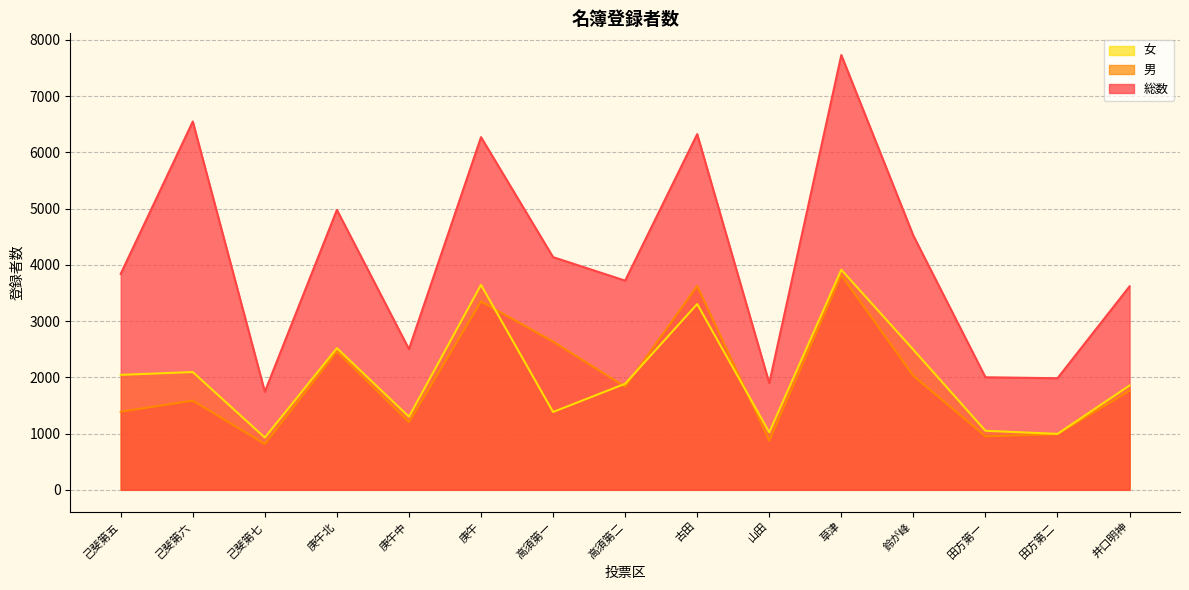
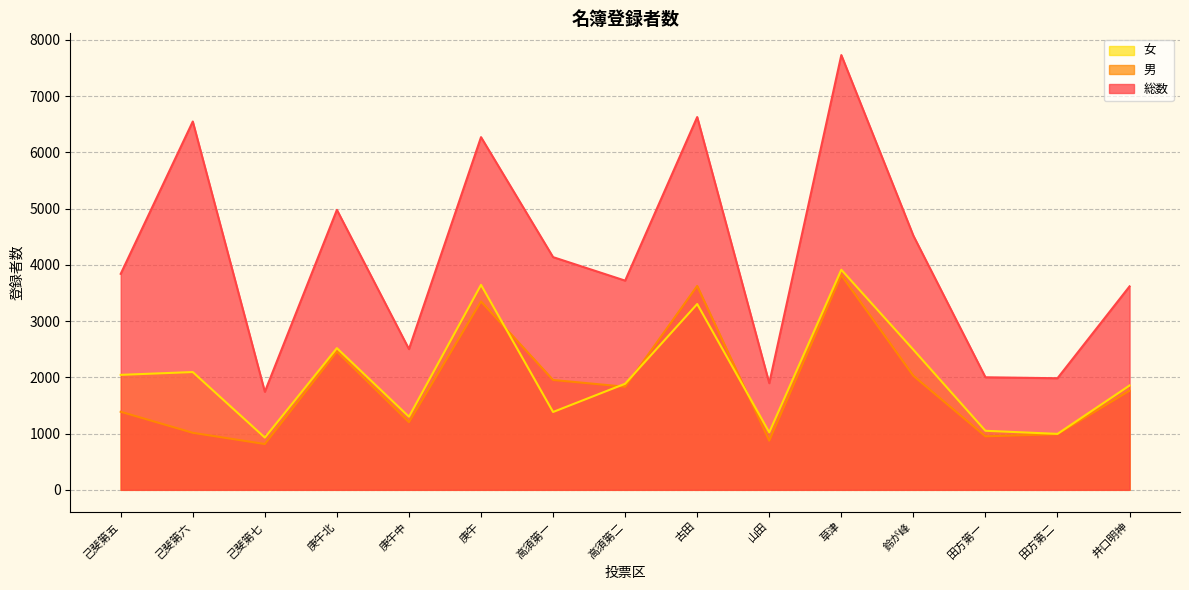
  {
    "女": {
      "己斐第五": 2000,
      "己斐第六": 2100,
      "己斐第七": 900,
      "庚午北": 2500,
      "庚午中": 1300,
      "庚午": 3600,
      "高須第一": 1400,
      "高須第二": 1900,
      "古田": 3300,
      "山田": 1000,
      "草津": 3900,
      "鈴が峰": 2500,
      "田方第一": 1100,
      "井口明神": 1900
    },
    "男": {
      "己斐第五": 1400,
-     "己斐第六": 1600,
+     "己斐第六": 1000,
      "己斐第七": 800,
      "庚午北": 2500,
      "庚午中": 1200,
      "庚午": 3300,
-     "高須第一": 2600,
+     "高須第一": 2000,
      "高須第二": 1800,
      "古田": 3600,
      "山田": 900,
      "草津": 3800,
      "鈴が峰": 2000,
      "田方第一": 1000,
      "井口明神": 1800
    },
    "総数": {
      "己斐第五": 3800,
      "己斐第六": 6500,
      "己斐第七": 1700,
      "庚午北": 5000,
      "庚午中": 2500,
      "庚午": 6300,
      "高須第一": 4100,
      "高須第二": 3700,
-     "古田": 6300,
+     "古田": 6600,
      "山田": 1900,
      "草津": 7700,
      "鈴が峰": 4500,
      "田方第一": 2000,
      "田方第二": 2000,
      "井口明神": 3600
    }
  }
